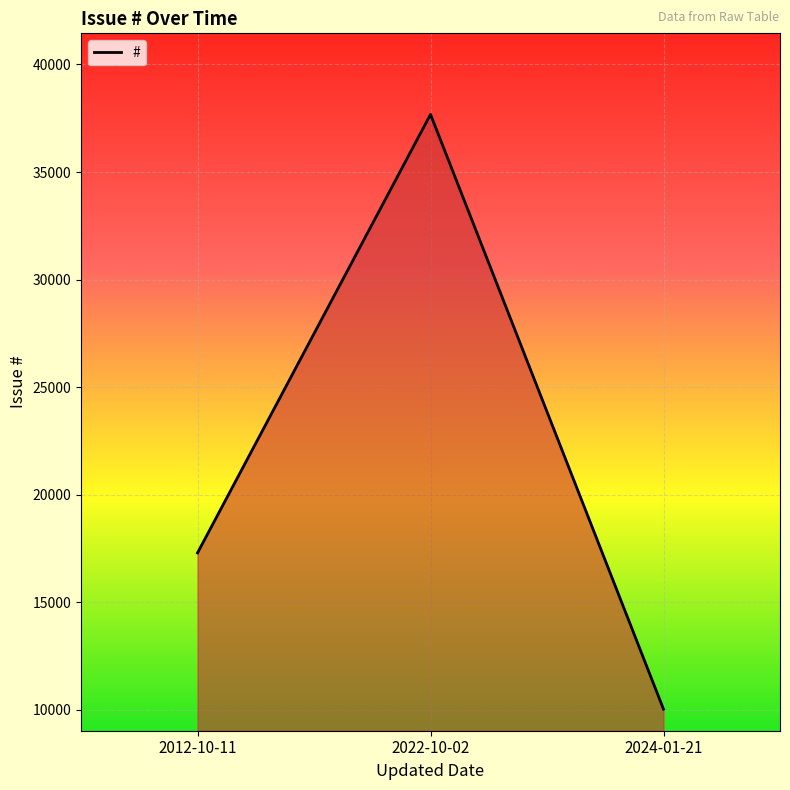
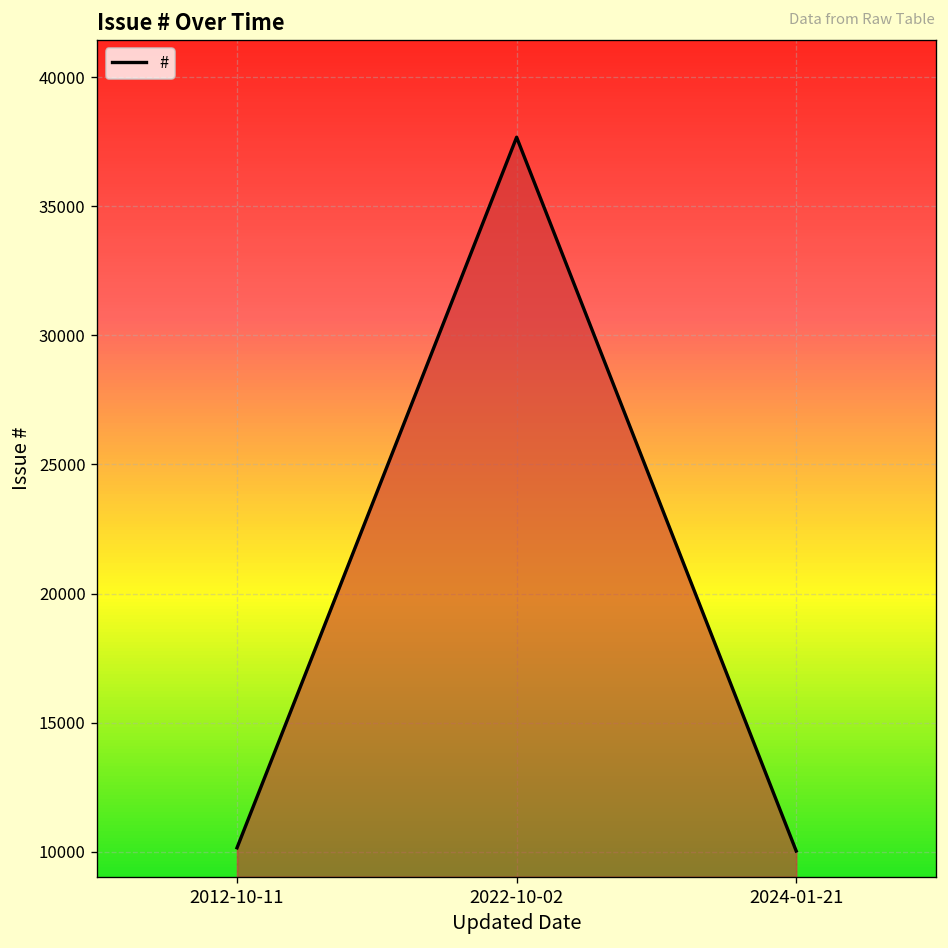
  {
-   "2012-10-11": 17300,
+   "2012-10-11": 10100,
    "2022-10-02": 37700,
    "2024-01-21": 10000
  }
